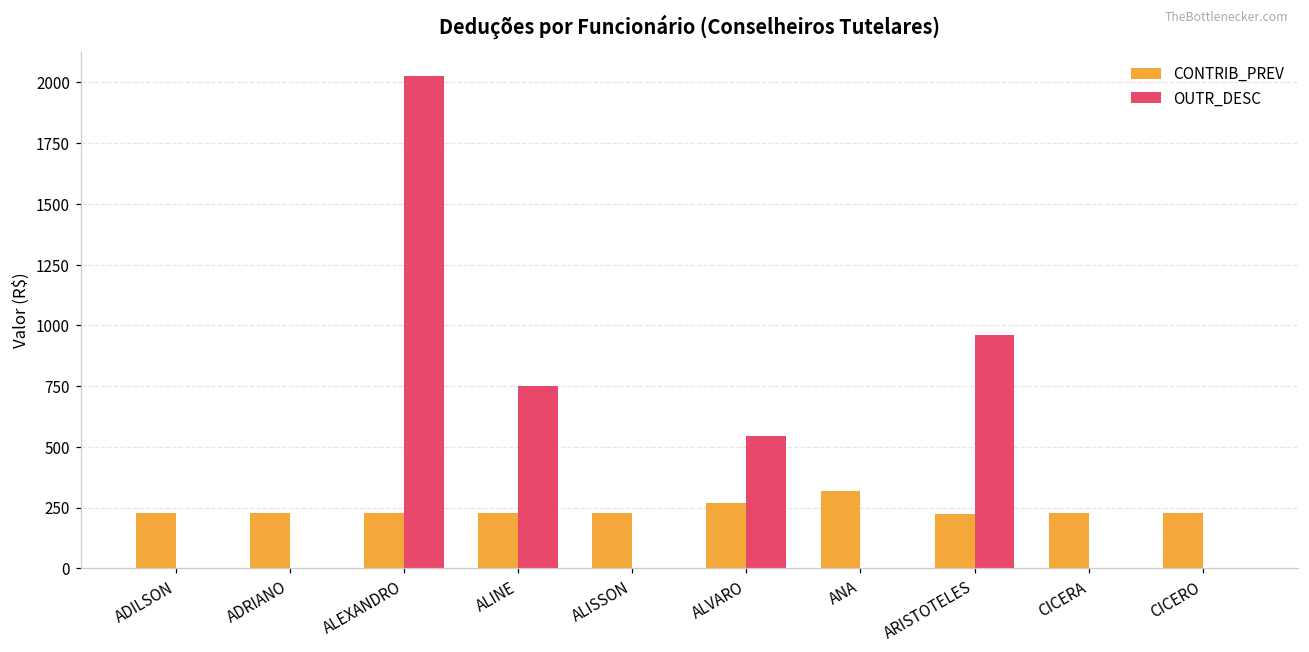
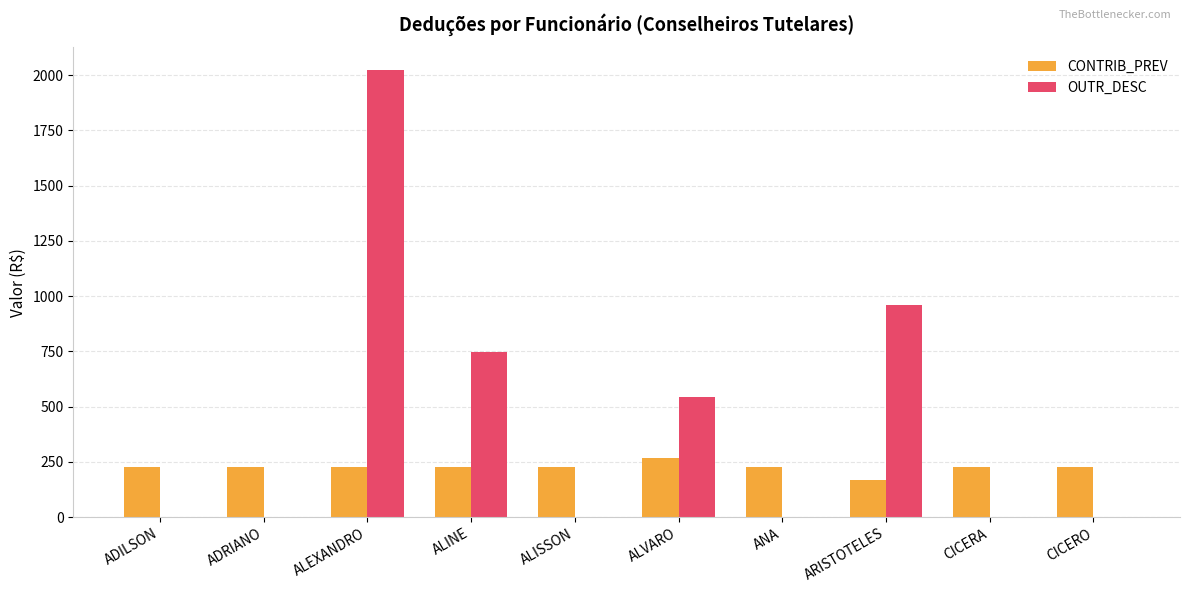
  {
    "CONTRIB_PREV": {
      "ADILSON": 230,
      "ADRIANO": 230,
      "ALEXANDRO": 230,
      "ALINE": 230,
      "ALISSON": 230,
      "ALVARO": 270,
-     "ANA": 320,
-     "ARISTOTELES": 220,
+     "ANA": 230,
+     "ARISTOTELES": 170,
      "CICERA": 230,
      "CICERO": 230
    },
    "OUTR_DESC": {
      "ADILSON": 0,
      "ADRIANO": 0,
      "ALEXANDRO": 2030,
      "ALINE": 750,
      "ALISSON": 0,
      "ALVARO": 540,
      "ANA": 0,
      "ARISTOTELES": 960,
      "CICERA": 0,
      "CICERO": 0
    }
  }
